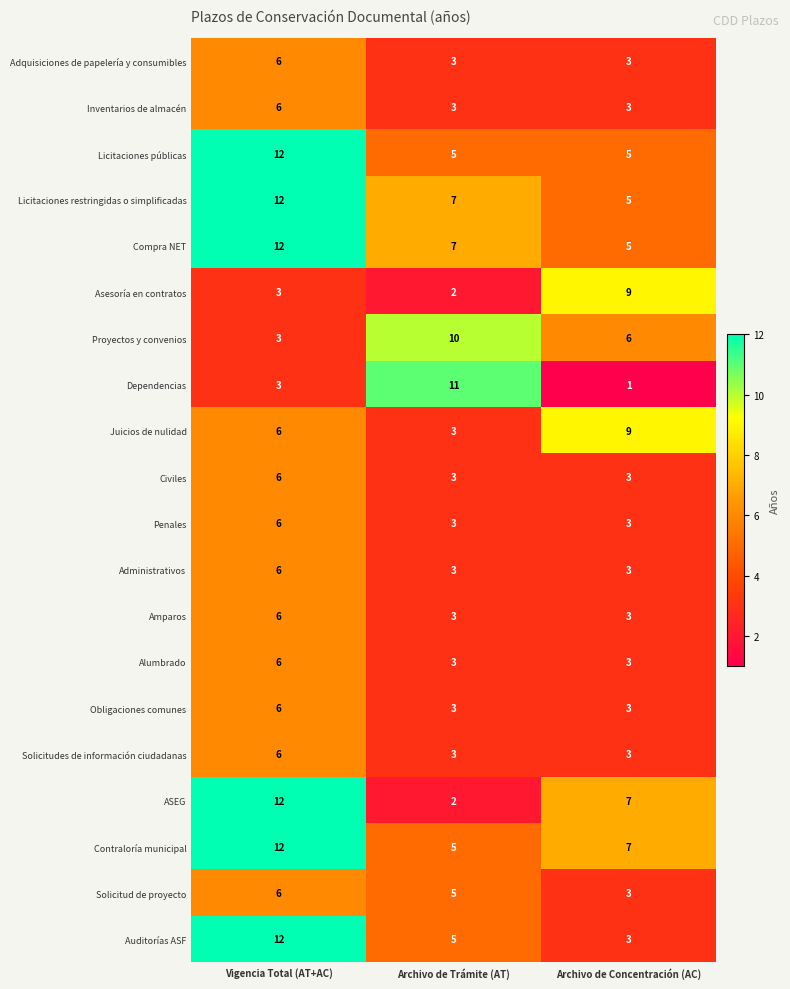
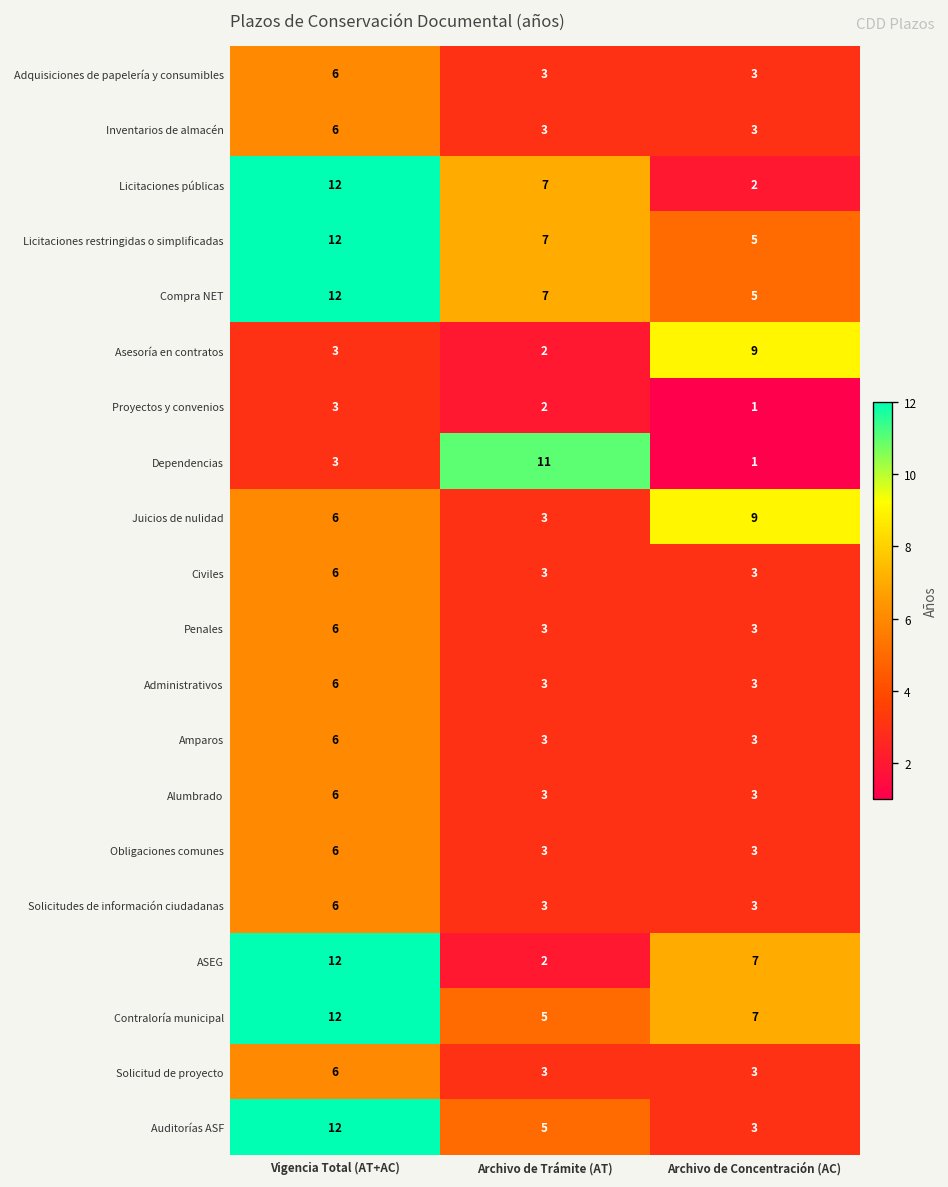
  {
    "Adquisiciones de papelería y consumibles": {
      "Vigencia Total (AT+AC)": 6,
      "Archivo de Trámite (AT)": 3,
      "Archivo de Concentración (AC)": 3
    },
    "Inventarios de almacén": {
      "Vigencia Total (AT+AC)": 6,
      "Archivo de Trámite (AT)": 3,
      "Archivo de Concentración (AC)": 3
    },
    "Licitaciones públicas": {
      "Vigencia Total (AT+AC)": 12,
-     "Archivo de Trámite (AT)": 5,
-     "Archivo de Concentración (AC)": 5
+     "Archivo de Trámite (AT)": 7,
+     "Archivo de Concentración (AC)": 2
    },
    "Licitaciones restringidas o simplificadas": {
      "Vigencia Total (AT+AC)": 12,
      "Archivo de Trámite (AT)": 7,
      "Archivo de Concentración (AC)": 5
    },
    "Compra NET": {
      "Vigencia Total (AT+AC)": 12,
      "Archivo de Trámite (AT)": 7,
      "Archivo de Concentración (AC)": 5
    },
    "Asesoría en contratos": {
      "Vigencia Total (AT+AC)": 3,
      "Archivo de Trámite (AT)": 2,
      "Archivo de Concentración (AC)": 9
    },
    "Proyectos y convenios": {
      "Vigencia Total (AT+AC)": 3,
-     "Archivo de Trámite (AT)": 10,
-     "Archivo de Concentración (AC)": 6
+     "Archivo de Trámite (AT)": 2,
+     "Archivo de Concentración (AC)": 1
    },
    "Dependencias": {
      "Vigencia Total (AT+AC)": 3,
      "Archivo de Trámite (AT)": 11,
      "Archivo de Concentración (AC)": 1
    },
    "Juicios de nulidad": {
      "Vigencia Total (AT+AC)": 6,
      "Archivo de Trámite (AT)": 3,
      "Archivo de Concentración (AC)": 9
    },
    "Civiles": {
      "Vigencia Total (AT+AC)": 6,
      "Archivo de Trámite (AT)": 3,
      "Archivo de Concentración (AC)": 3
    },
    "Penales": {
      "Vigencia Total (AT+AC)": 6,
      "Archivo de Trámite (AT)": 3,
      "Archivo de Concentración (AC)": 3
    },
    "Administrativos": {
      "Vigencia Total (AT+AC)": 6,
      "Archivo de Trámite (AT)": 3,
      "Archivo de Concentración (AC)": 3
    },
    "Amparos": {
      "Vigencia Total (AT+AC)": 6,
      "Archivo de Trámite (AT)": 3,
      "Archivo de Concentración (AC)": 3
    },
    "Alumbrado": {
      "Vigencia Total (AT+AC)": 6,
      "Archivo de Trámite (AT)": 3,
      "Archivo de Concentración (AC)": 3
    },
    "Obligaciones comunes": {
      "Vigencia Total (AT+AC)": 6,
      "Archivo de Trámite (AT)": 3,
      "Archivo de Concentración (AC)": 3
    },
    "Solicitudes de información ciudadanas": {
      "Vigencia Total (AT+AC)": 6,
      "Archivo de Trámite (AT)": 3,
      "Archivo de Concentración (AC)": 3
    },
    "ASEG": {
      "Vigencia Total (AT+AC)": 12,
      "Archivo de Trámite (AT)": 2,
      "Archivo de Concentración (AC)": 7
    },
    "Contraloría municipal": {
      "Vigencia Total (AT+AC)": 12,
      "Archivo de Trámite (AT)": 5,
      "Archivo de Concentración (AC)": 7
    },
    "Solicitud de proyecto": {
      "Vigencia Total (AT+AC)": 6,
-     "Archivo de Trámite (AT)": 5,
+     "Archivo de Trámite (AT)": 3,
      "Archivo de Concentración (AC)": 3
    },
    "Auditorías ASF": {
      "Vigencia Total (AT+AC)": 12,
      "Archivo de Trámite (AT)": 5,
      "Archivo de Concentración (AC)": 3
    }
  }
